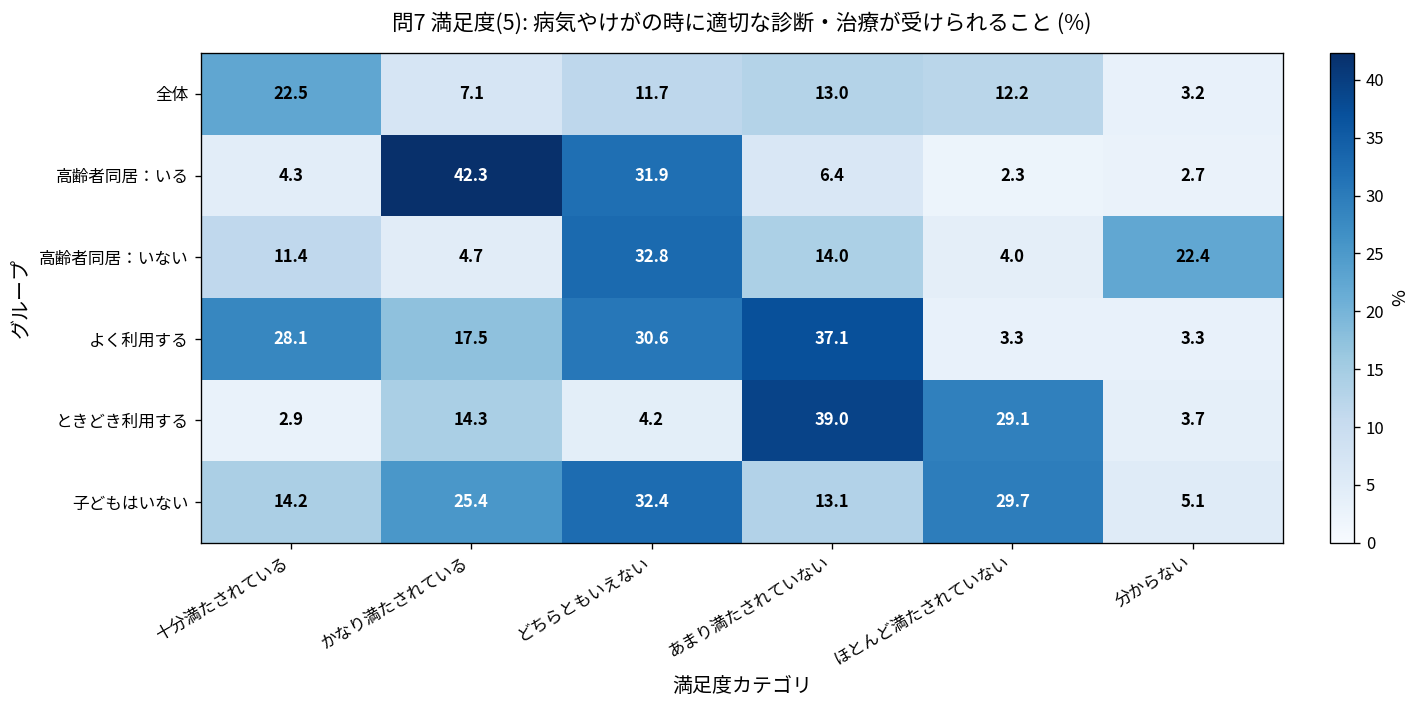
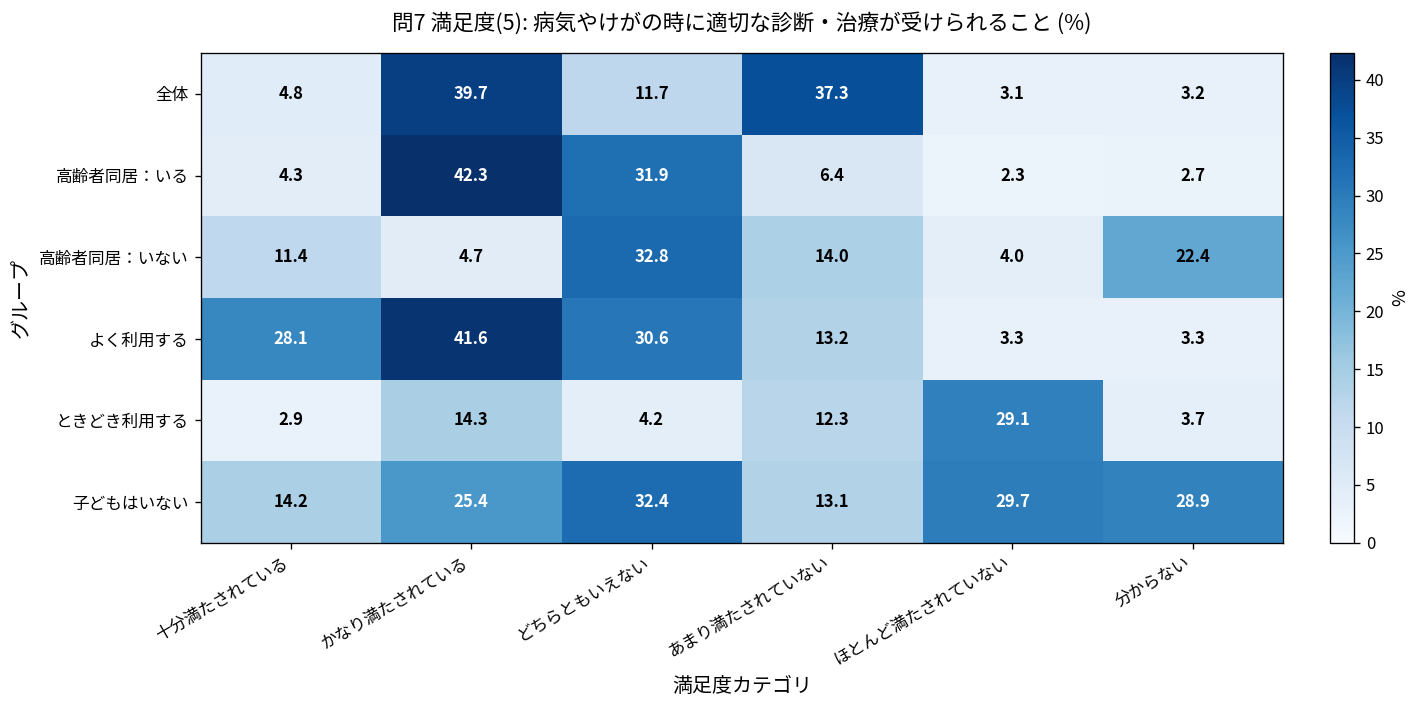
  {
    "全体": {
-     "十分満たされている": 22.5,
-     "かなり満たされている": 7.1,
+     "十分満たされている": 4.8,
+     "かなり満たされている": 39.7,
      "どちらともいえない": 11.7,
-     "あまり満たされていない": 13.0,
-     "ほとんど満たされていない": 12.2,
+     "あまり満たされていない": 37.3,
+     "ほとんど満たされていない": 3.1,
      "分からない": 3.2
    },
    "高齢者同居：いる": {
      "十分満たされている": 4.3,
      "かなり満たされている": 42.3,
      "どちらともいえない": 31.9,
      "あまり満たされていない": 6.4,
      "ほとんど満たされていない": 2.3,
      "分からない": 2.7
    },
    "高齢者同居：いない": {
      "十分満たされている": 11.4,
      "かなり満たされている": 4.7,
      "どちらともいえない": 32.8,
      "あまり満たされていない": 14.0,
      "ほとんど満たされていない": 4.0,
      "分からない": 22.4
    },
    "よく利用する": {
      "十分満たされている": 28.1,
-     "かなり満たされている": 17.5,
+     "かなり満たされている": 41.6,
      "どちらともいえない": 30.6,
-     "あまり満たされていない": 37.1,
+     "あまり満たされていない": 13.2,
      "ほとんど満たされていない": 3.3,
      "分からない": 3.3
    },
    "ときどき利用する": {
      "十分満たされている": 2.9,
      "かなり満たされている": 14.3,
      "どちらともいえない": 4.2,
-     "あまり満たされていない": 39.0,
+     "あまり満たされていない": 12.3,
      "ほとんど満たされていない": 29.1,
      "分からない": 3.7
    },
    "子どもはいない": {
      "十分満たされている": 14.2,
      "かなり満たされている": 25.4,
      "どちらともいえない": 32.4,
      "あまり満たされていない": 13.1,
      "ほとんど満たされていない": 29.7,
-     "分からない": 5.1
+     "分からない": 28.9
    }
  }
